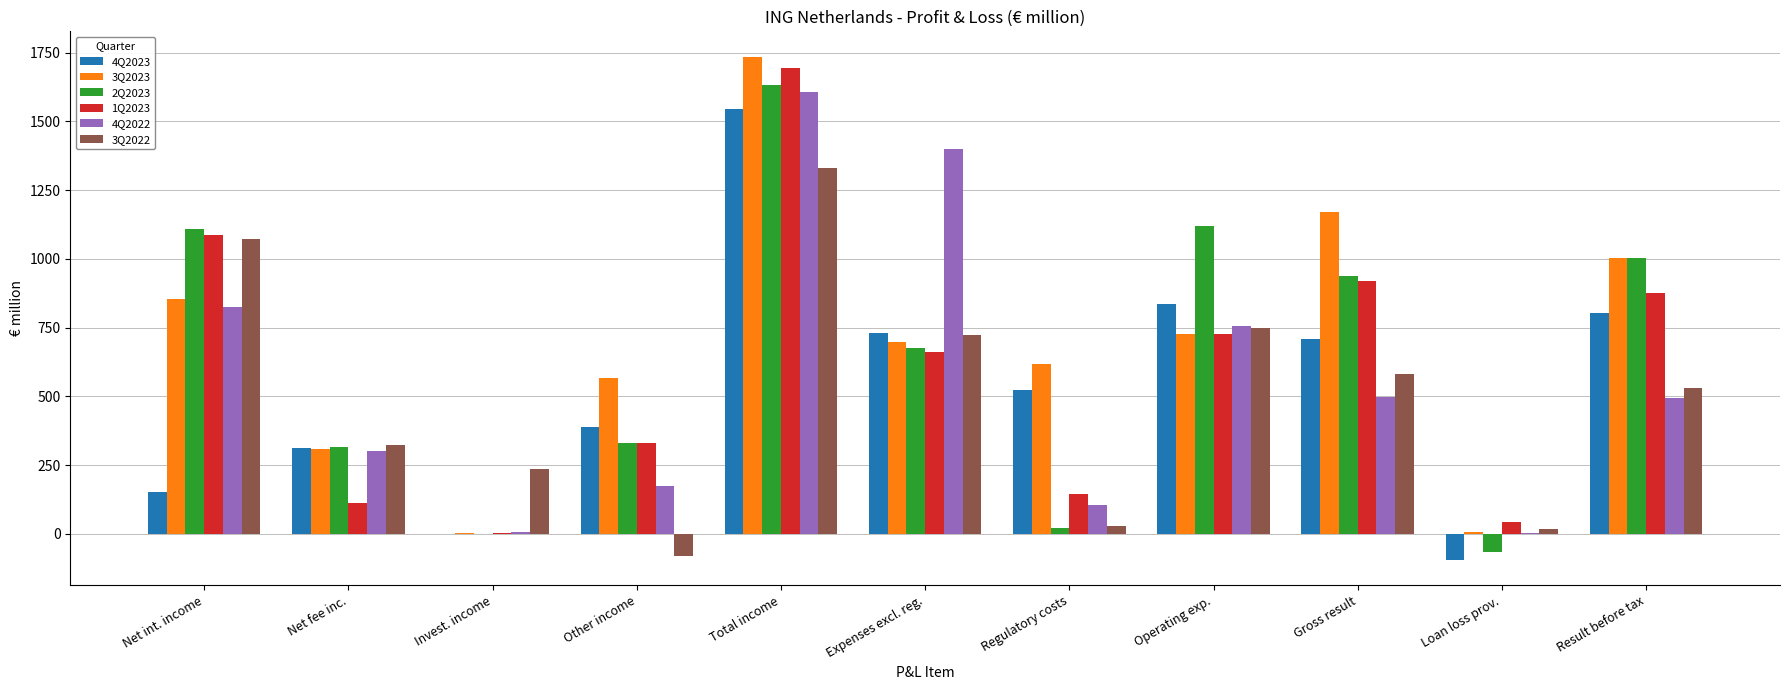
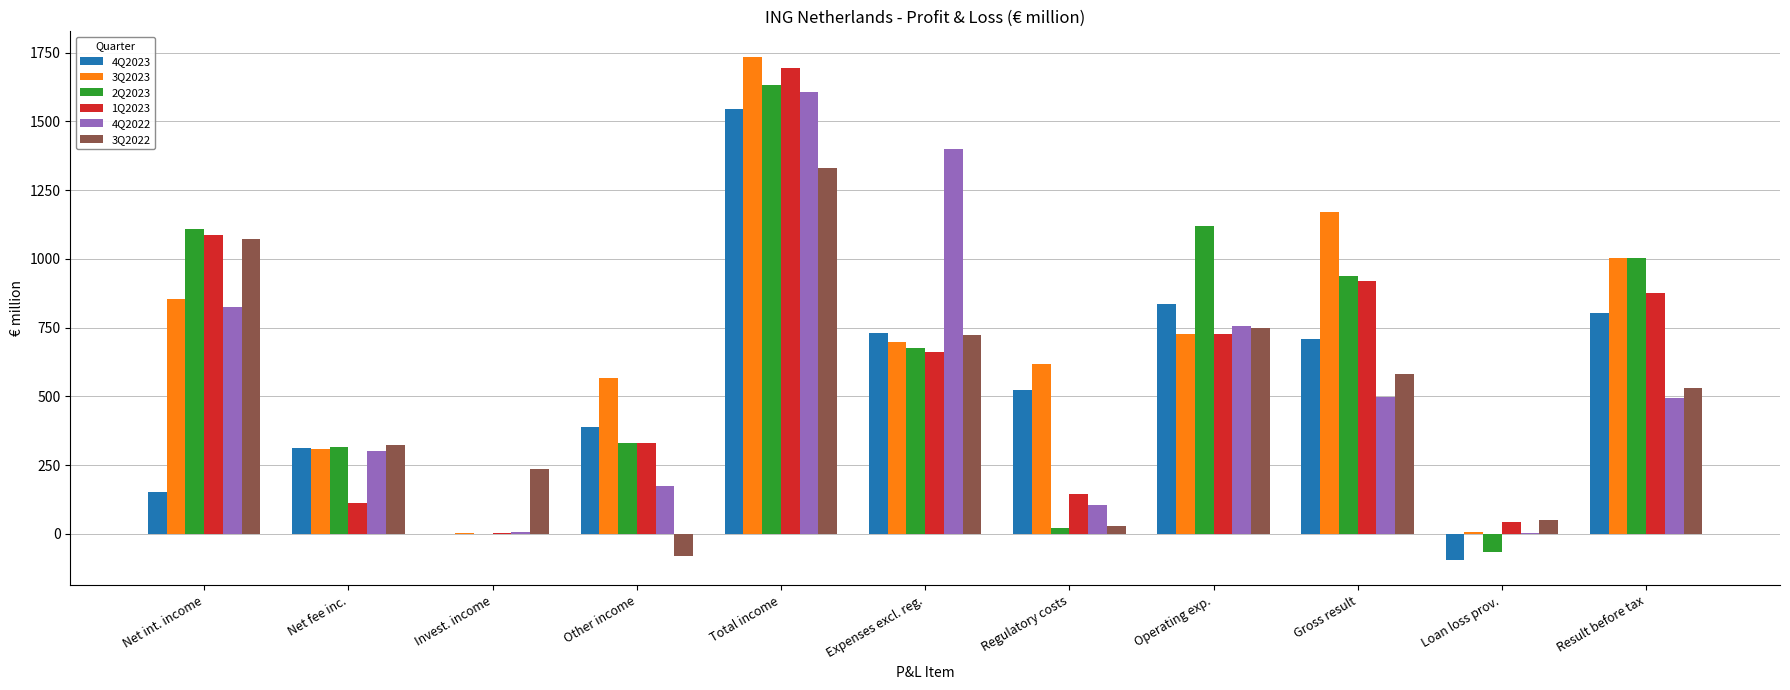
  {
    "4Q2023": {
      "Net int. income": 150,
      "Net fee inc.": 310,
      "Other income": 390,
      "Total income": 1540,
      "Expenses excl. reg.": 730,
      "Regulatory costs": 520,
      "Operating exp.": 840,
      "Gross result": 710,
      "Loan loss prov.": -100,
      "Result before tax": 800
    },
    "3Q2023": {
      "Net int. income": 860,
      "Net fee inc.": 310,
      "Other income": 570,
      "Total income": 1740,
      "Expenses excl. reg.": 700,
      "Regulatory costs": 620,
      "Operating exp.": 730,
      "Gross result": 1170,
      "Result before tax": 1000
    },
    "2Q2023": {
      "Net int. income": 1110,
      "Net fee inc.": 320,
      "Other income": 330,
      "Total income": 1630,
      "Expenses excl. reg.": 680,
      "Regulatory costs": 20,
      "Operating exp.": 1120,
      "Gross result": 940,
      "Loan loss prov.": -60,
      "Result before tax": 1000
    },
    "1Q2023": {
      "Net int. income": 1090,
      "Net fee inc.": 110,
      "Other income": 330,
      "Total income": 1700,
      "Expenses excl. reg.": 660,
      "Regulatory costs": 150,
      "Operating exp.": 730,
      "Gross result": 920,
      "Loan loss prov.": 40,
      "Result before tax": 880
    },
    "4Q2022": {
      "Net int. income": 820,
      "Net fee inc.": 300,
      "Other income": 170,
      "Total income": 1610,
      "Expenses excl. reg.": 1400,
      "Regulatory costs": 100,
      "Operating exp.": 760,
      "Gross result": 500,
      "Result before tax": 490
    },
    "3Q2022": {
      "Net int. income": 1070,
      "Net fee inc.": 320,
      "Invest. income": 240,
      "Other income": -80,
      "Total income": 1330,
      "Expenses excl. reg.": 720,
      "Regulatory costs": 30,
      "Operating exp.": 750,
      "Gross result": 580,
-     "Loan loss prov.": 20,
+     "Loan loss prov.": 50,
      "Result before tax": 530
    }
  }
